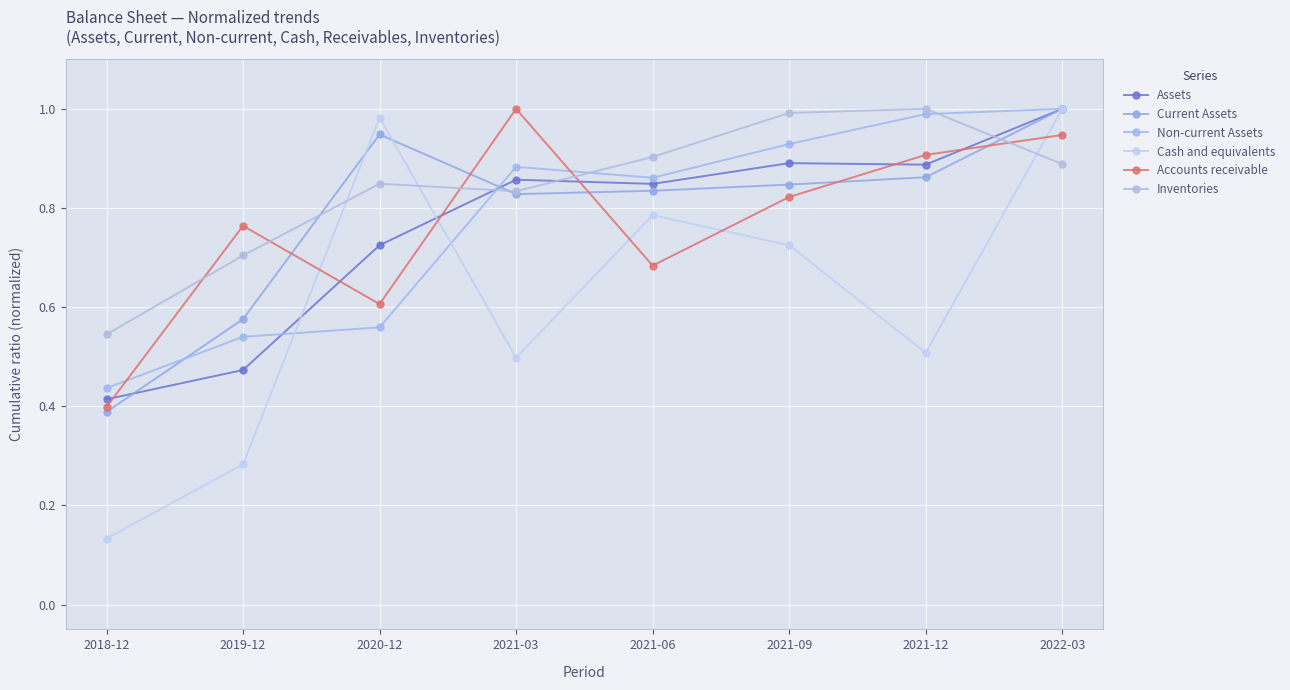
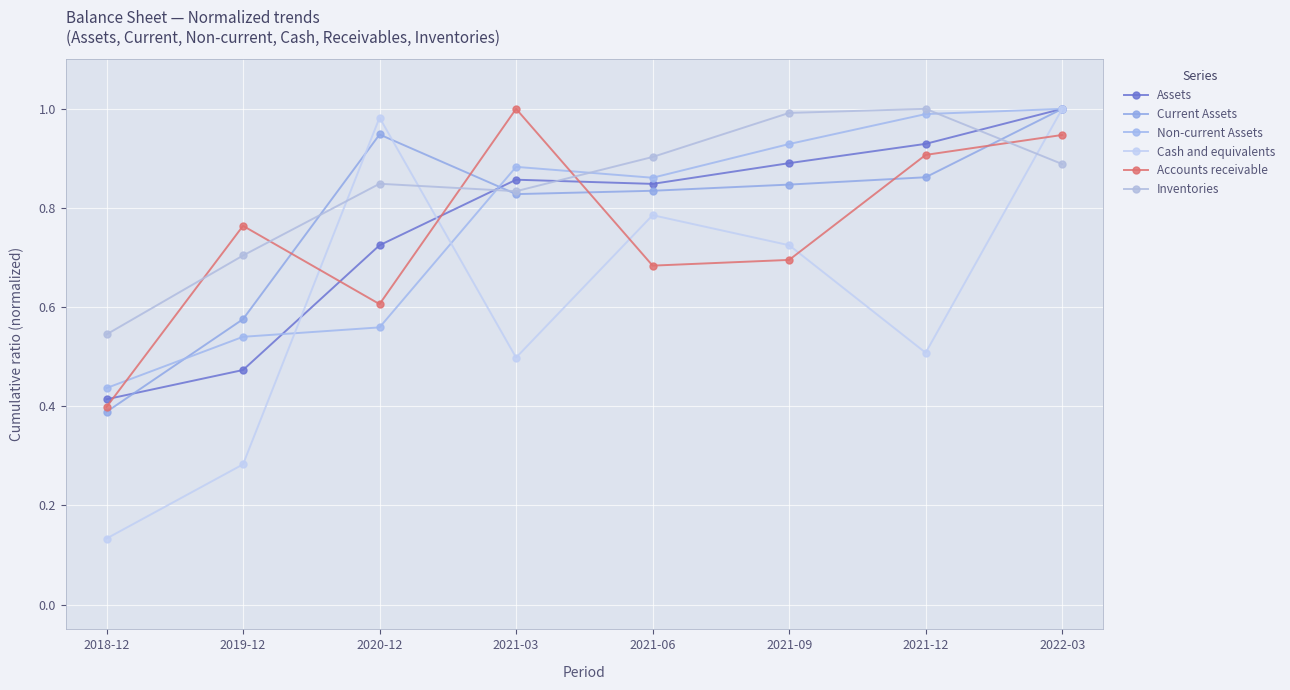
  {
    "Assets": {
      "2018-12": 0.41,
      "2019-12": 0.47,
      "2020-12": 0.72,
      "2021-03": 0.86,
      "2021-06": 0.85,
      "2021-09": 0.89,
-     "2021-12": 0.89
+     "2021-12": 0.93
    },
    "Accounts receivable": {
      "2018-12": 0.40,
      "2019-12": 0.76,
      "2020-12": 0.61,
      "2021-03": 1.00,
      "2021-06": 0.68,
-     "2021-09": 0.82,
+     "2021-09": 0.70,
      "2021-12": 0.91,
      "2022-03": 0.95
    }
  }
